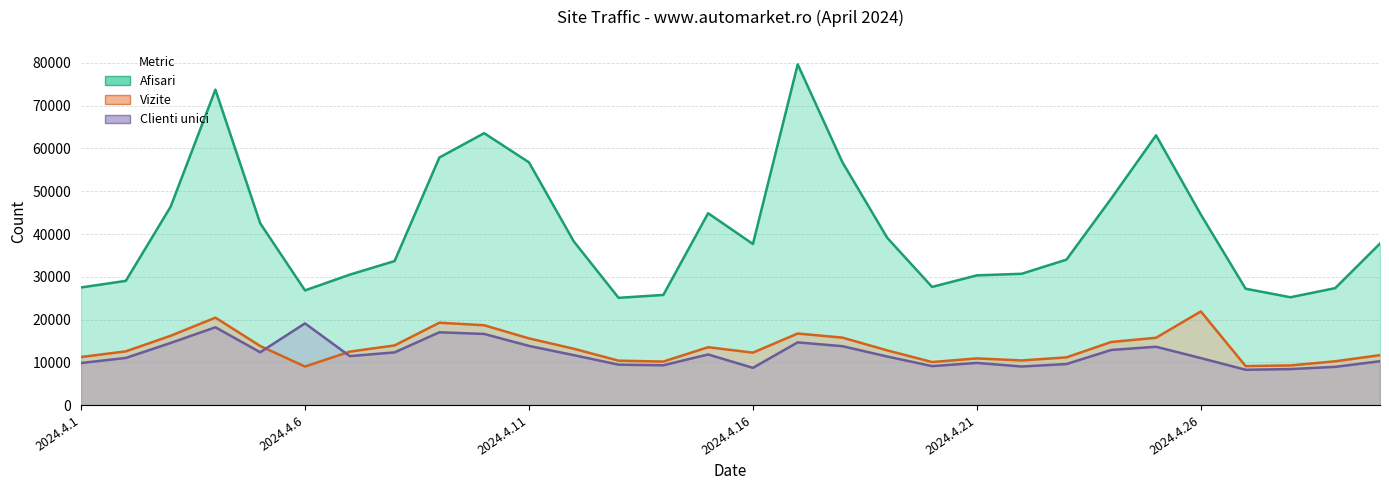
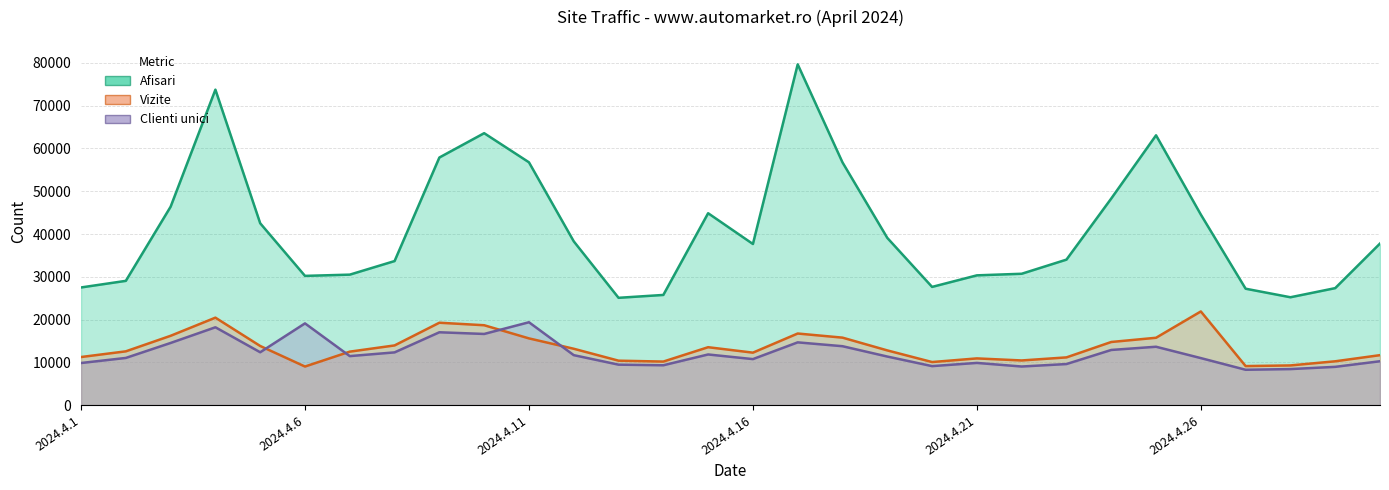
  {
    "Afisari": {
      "2024.4.1": 28000,
-     "2024.4.6": 27000,
+     "2024.4.6": 30000,
      "2024.4.11": 57000,
      "2024.4.16": 38000,
      "2024.4.21": 30000,
      "2024.4.26": 45000
    },
    "Vizite": {
      "2024.4.1": 11000,
      "2024.4.6": 9000,
      "2024.4.11": 16000,
      "2024.4.16": 12000,
      "2024.4.21": 11000,
      "2024.4.26": 22000
    },
    "Clienti unici": {
      "2024.4.1": 10000,
      "2024.4.6": 19000,
-     "2024.4.11": 14000,
-     "2024.4.16": 9000,
+     "2024.4.11": 19000,
+     "2024.4.16": 11000,
      "2024.4.21": 10000,
      "2024.4.26": 11000
    }
  }
